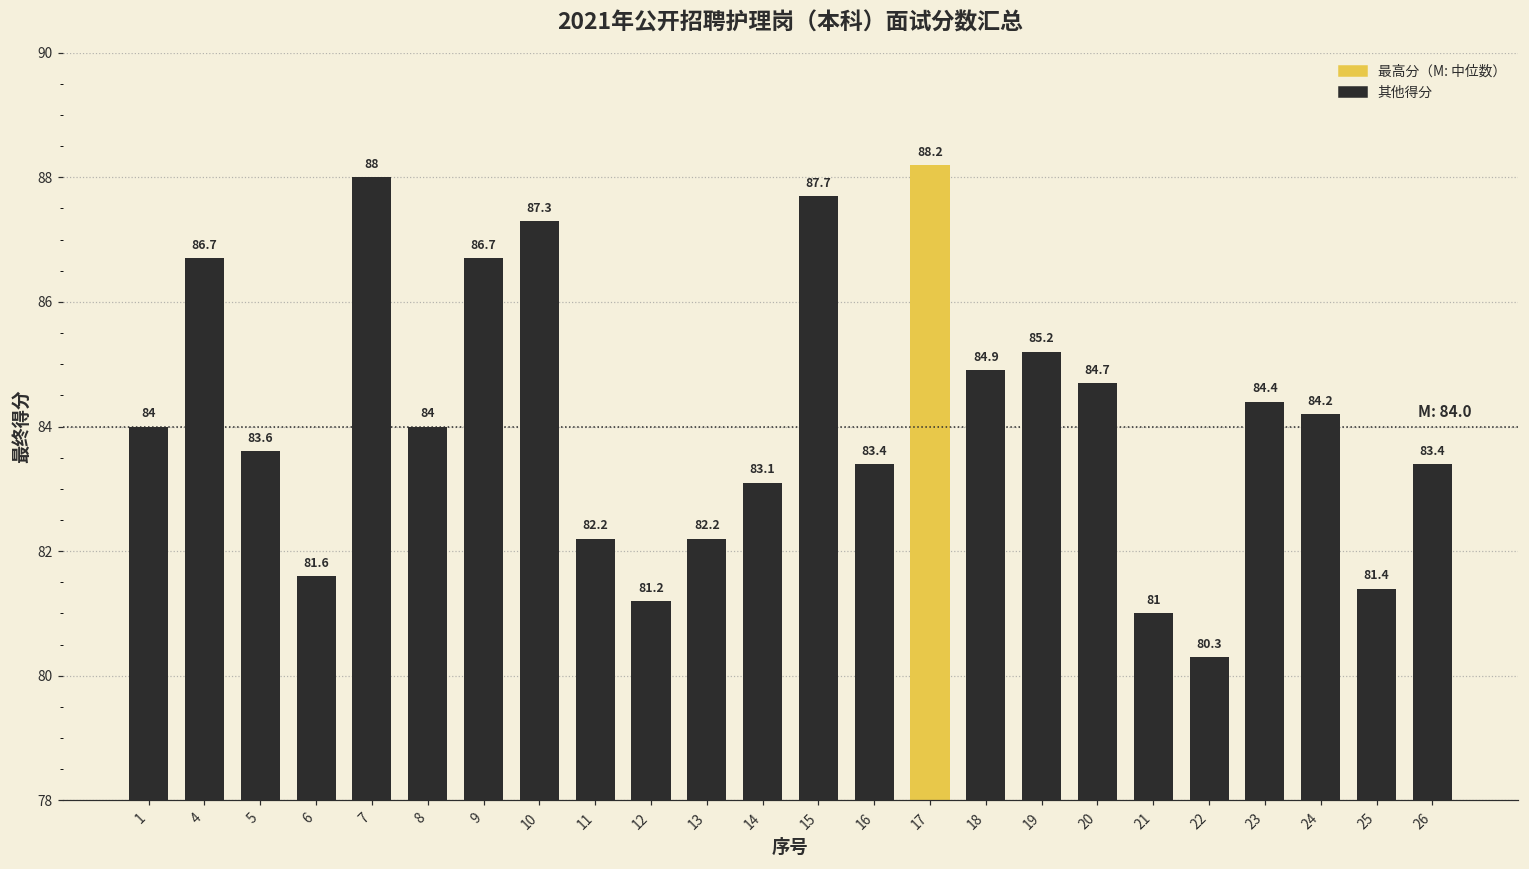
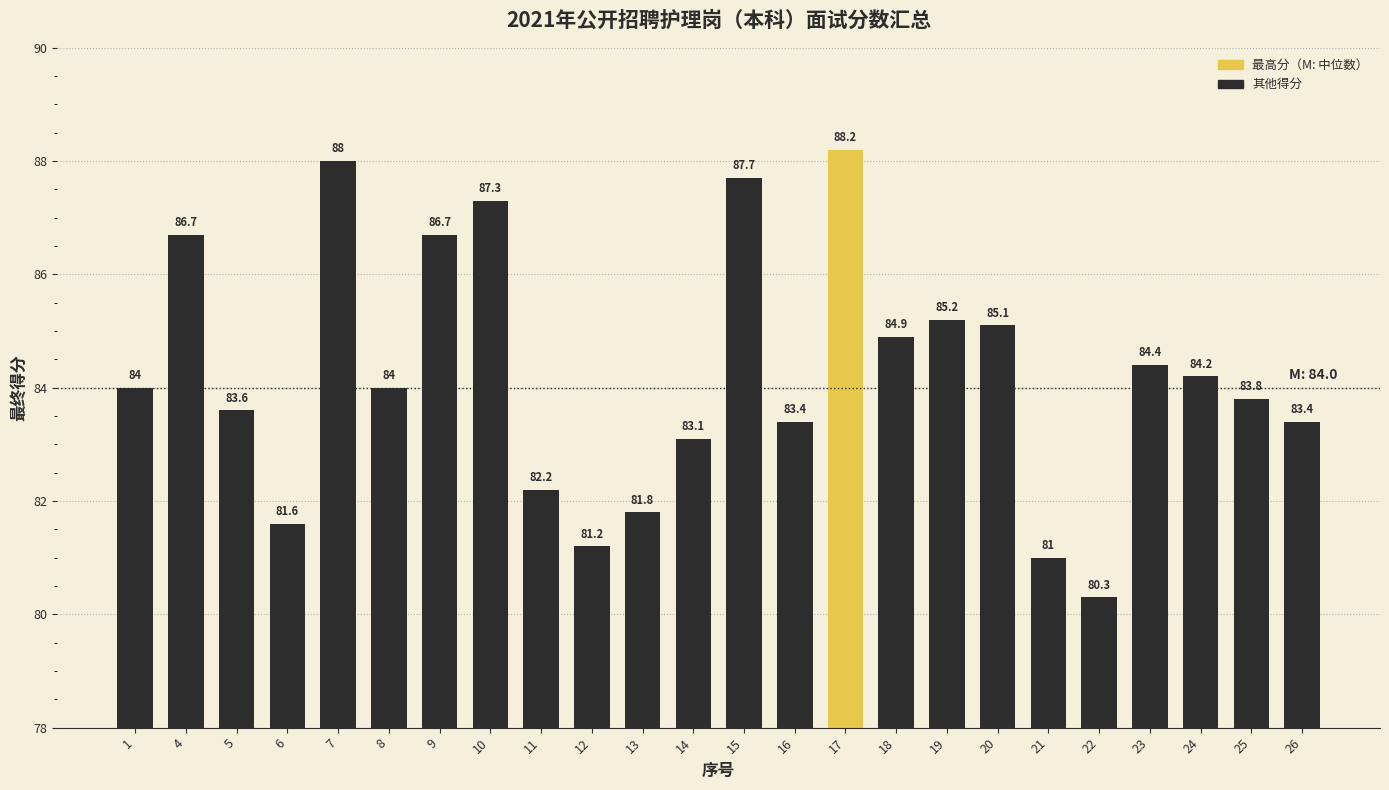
  {
    "1": 84,
    "4": 86.7,
    "5": 83.6,
    "6": 81.6,
    "7": 88,
    "8": 84,
    "9": 86.7,
    "10": 87.3,
    "11": 82.2,
    "12": 81.2,
-   "13": 82.2,
+   "13": 81.8,
    "14": 83.1,
    "15": 87.7,
    "16": 83.4,
    "17": 88.2,
    "18": 84.9,
    "19": 85.2,
-   "20": 84.7,
+   "20": 85.1,
    "21": 81,
    "22": 80.3,
    "23": 84.4,
    "24": 84.2,
-   "25": 81.4,
+   "25": 83.8,
    "26": 83.4
  }
